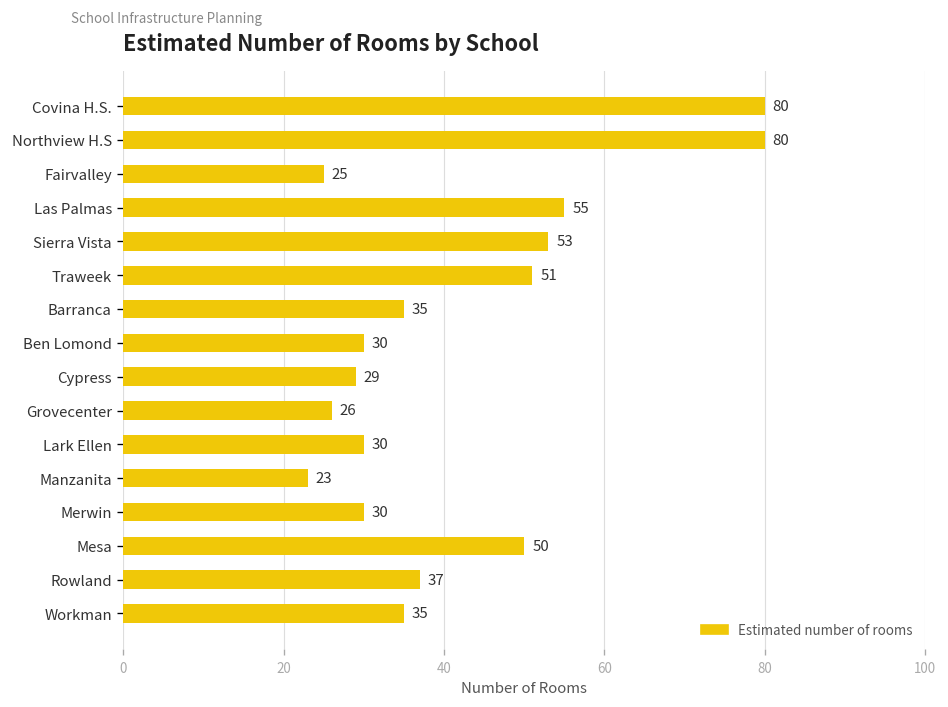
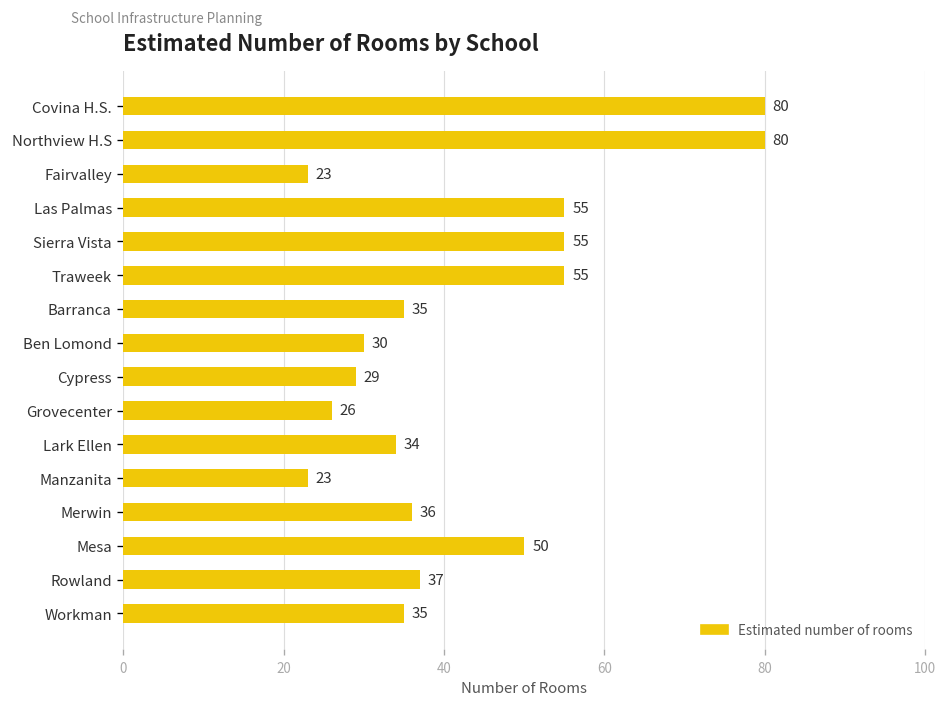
  {
    "Covina H.S.": 80,
    "Northview H.S": 80,
-   "Fairvalley": 25,
+   "Fairvalley": 23,
    "Las Palmas": 55,
-   "Sierra Vista": 53,
-   "Traweek": 51,
+   "Sierra Vista": 55,
+   "Traweek": 55,
    "Barranca": 35,
    "Ben Lomond": 30,
    "Cypress": 29,
    "Grovecenter": 26,
-   "Lark Ellen": 30,
+   "Lark Ellen": 34,
    "Manzanita": 23,
-   "Merwin": 30,
+   "Merwin": 36,
    "Mesa": 50,
    "Rowland": 37,
    "Workman": 35
  }
